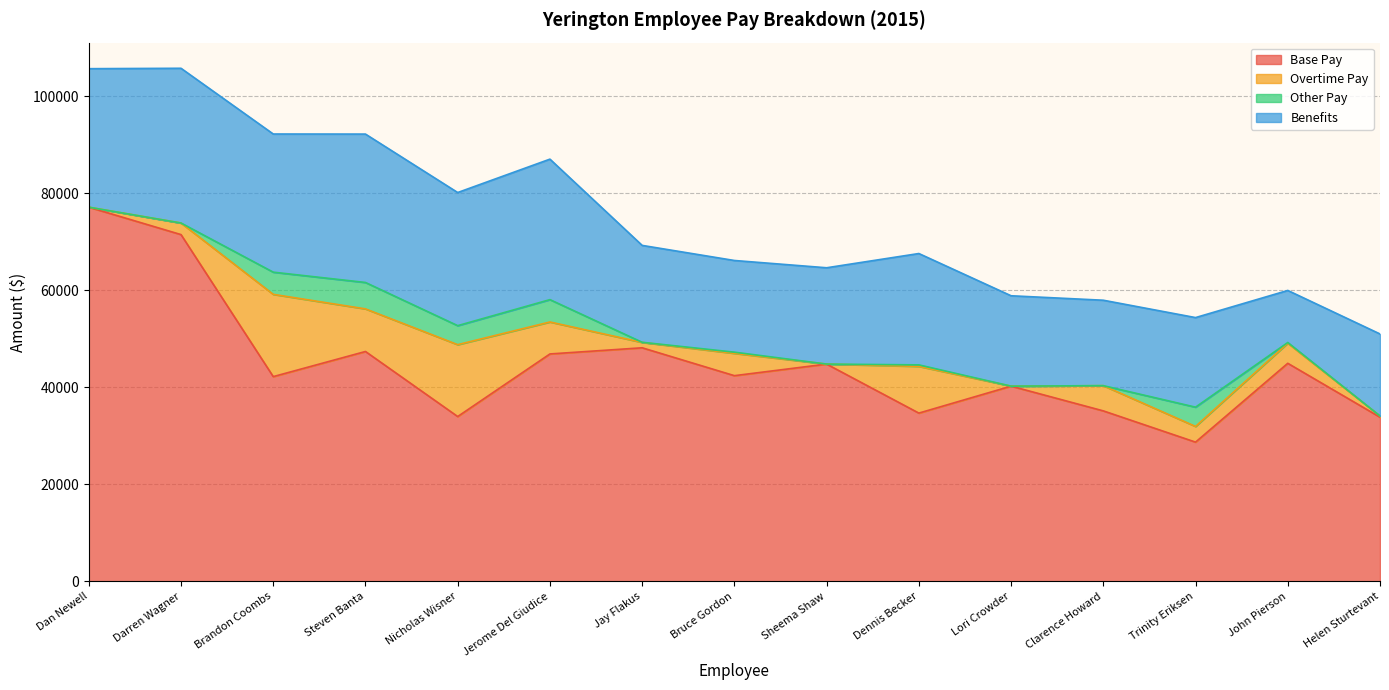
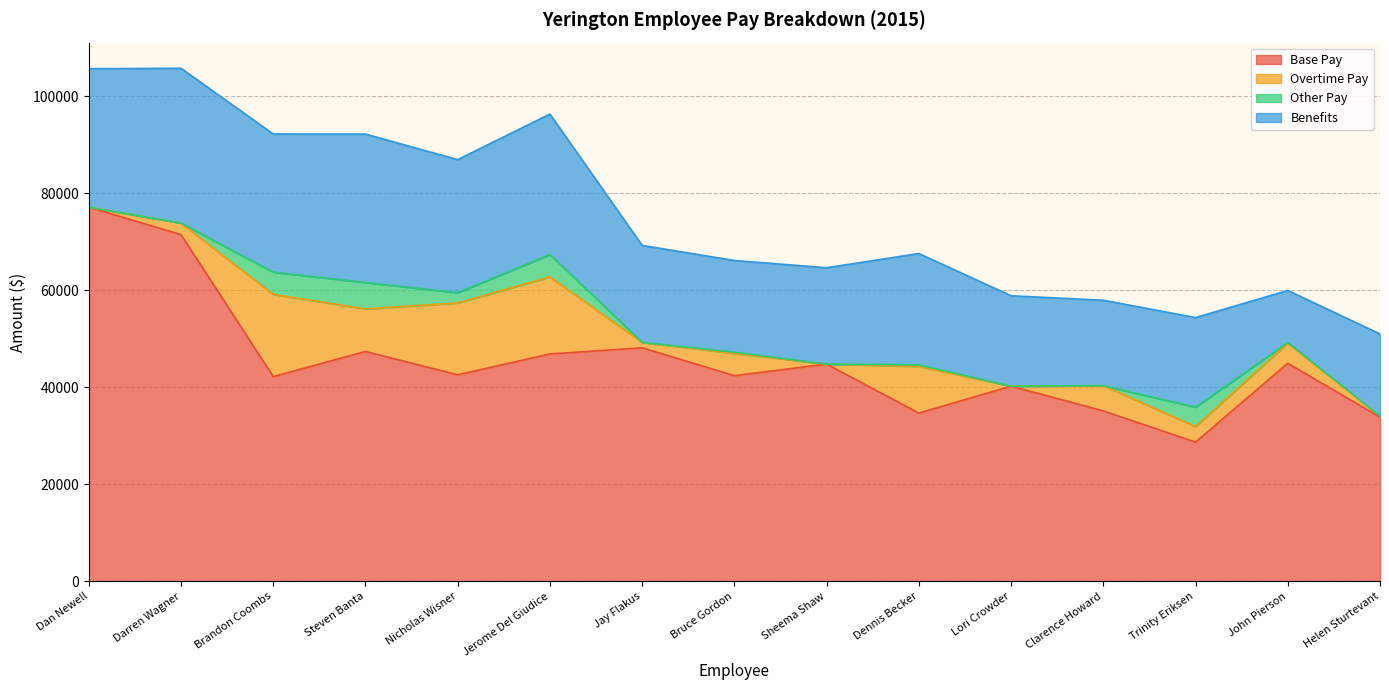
  {
    "Base Pay": {
      "Darren Wagner": 71000,
      "Brandon Coombs": 42000,
      "Steven Banta": 47000,
-     "Nicholas Wisner": 34000,
+     "Nicholas Wisner": 43000,
      "Jerome Del Giudice": 47000,
      "Jay Flakus": 48000,
      "Bruce Gordon": 42000,
      "Dennis Becker": 35000,
      "Clarence Howard": 35000,
      "Trinity Eriksen": 29000,
      "John Pierson": 45000
    },
    "Overtime Pay": {
      "Brandon Coombs": 17000,
      "Steven Banta": 9000,
      "Nicholas Wisner": 15000,
-     "Jerome Del Giudice": 7000,
+     "Jerome Del Giudice": 16000,
      "Trinity Eriksen": 3000
    },
    "Other Pay": {
      "Brandon Coombs": 5000,
      "Steven Banta": 5000,
-     "Nicholas Wisner": 4000,
+     "Nicholas Wisner": 2000,
      "Jerome Del Giudice": 5000,
      "Trinity Eriksen": 4000
    },
    "Benefits": {
      "Dan Newell": 29000,
      "Darren Wagner": 32000,
      "Brandon Coombs": 28000,
      "Steven Banta": 31000,
      "Nicholas Wisner": 27000,
      "Jerome Del Giudice": 29000,
      "Jay Flakus": 20000,
      "Bruce Gordon": 19000,
      "Sheema Shaw": 20000,
      "Dennis Becker": 23000,
      "Lori Crowder": 19000,
      "Clarence Howard": 18000,
      "Trinity Eriksen": 18000,
      "John Pierson": 11000,
      "Helen Sturtevant": 17000
    }
  }
